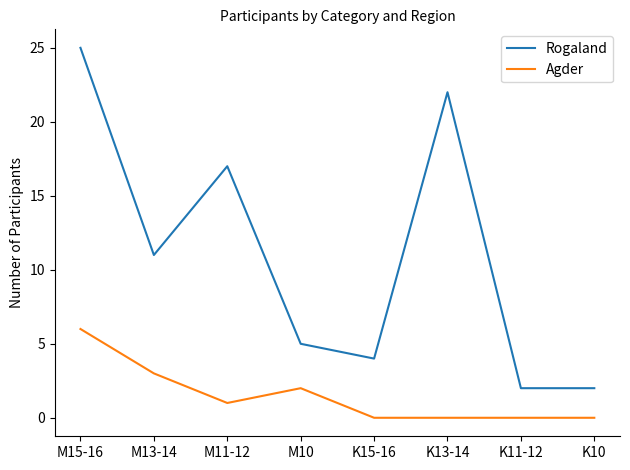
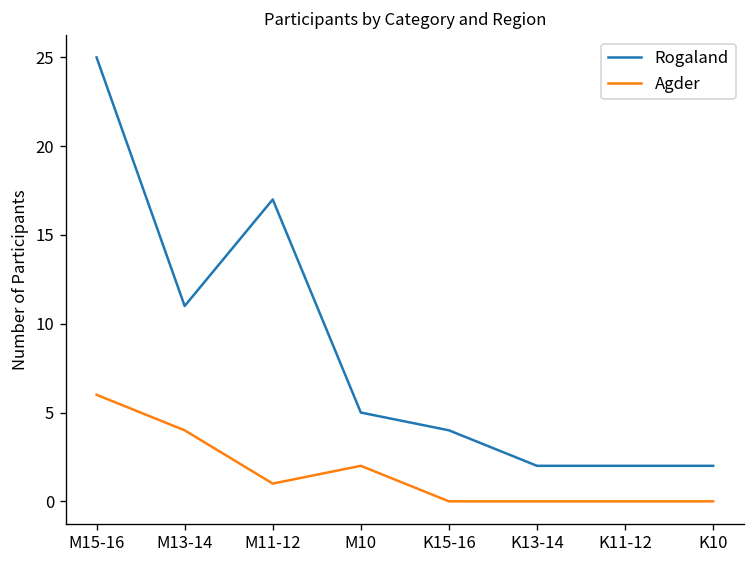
  {
    "Rogaland": {
      "M15-16": 25,
      "M13-14": 11,
      "M11-12": 17,
      "M10": 5,
      "K15-16": 4,
-     "K13-14": 22,
+     "K13-14": 2,
      "K11-12": 2,
      "K10": 2
    },
    "Agder": {
      "M15-16": 6,
-     "M13-14": 3,
+     "M13-14": 4,
      "M11-12": 1,
      "M10": 2,
      "K15-16": 0,
      "K13-14": 0,
      "K11-12": 0,
      "K10": 0
    }
  }
